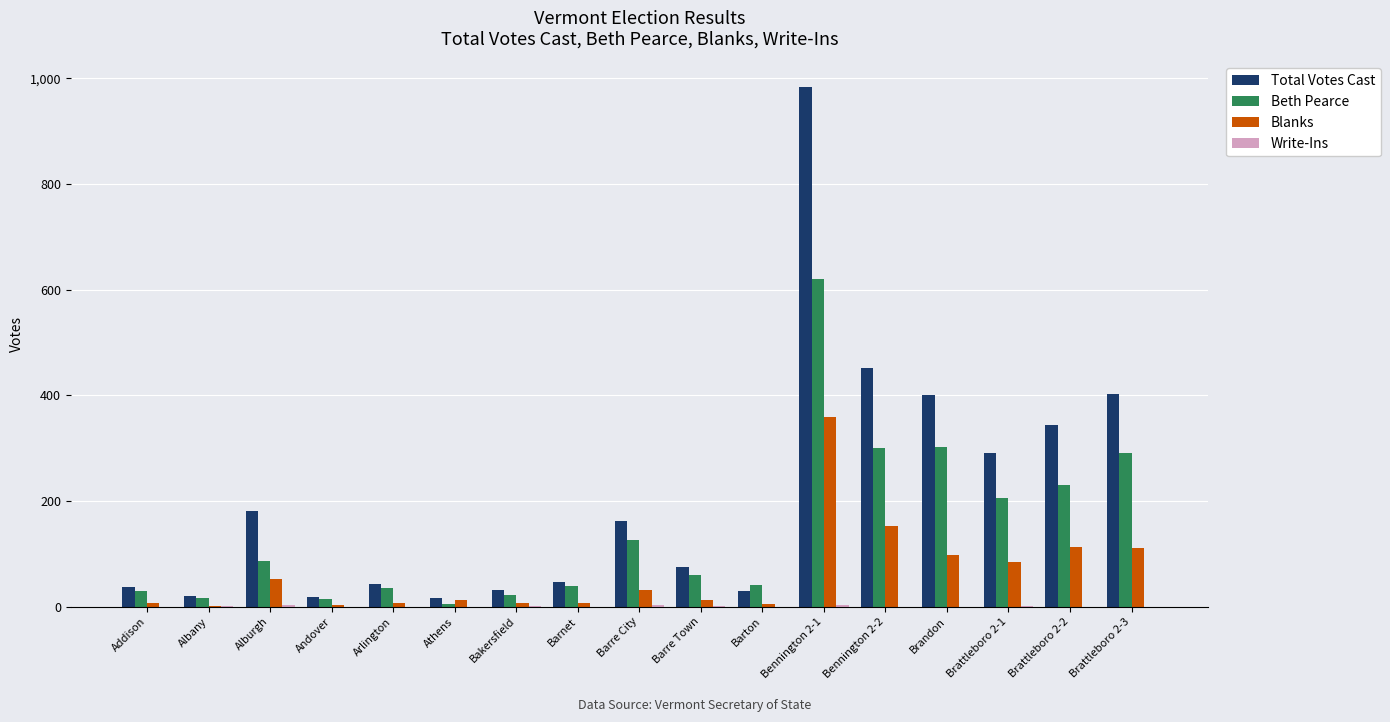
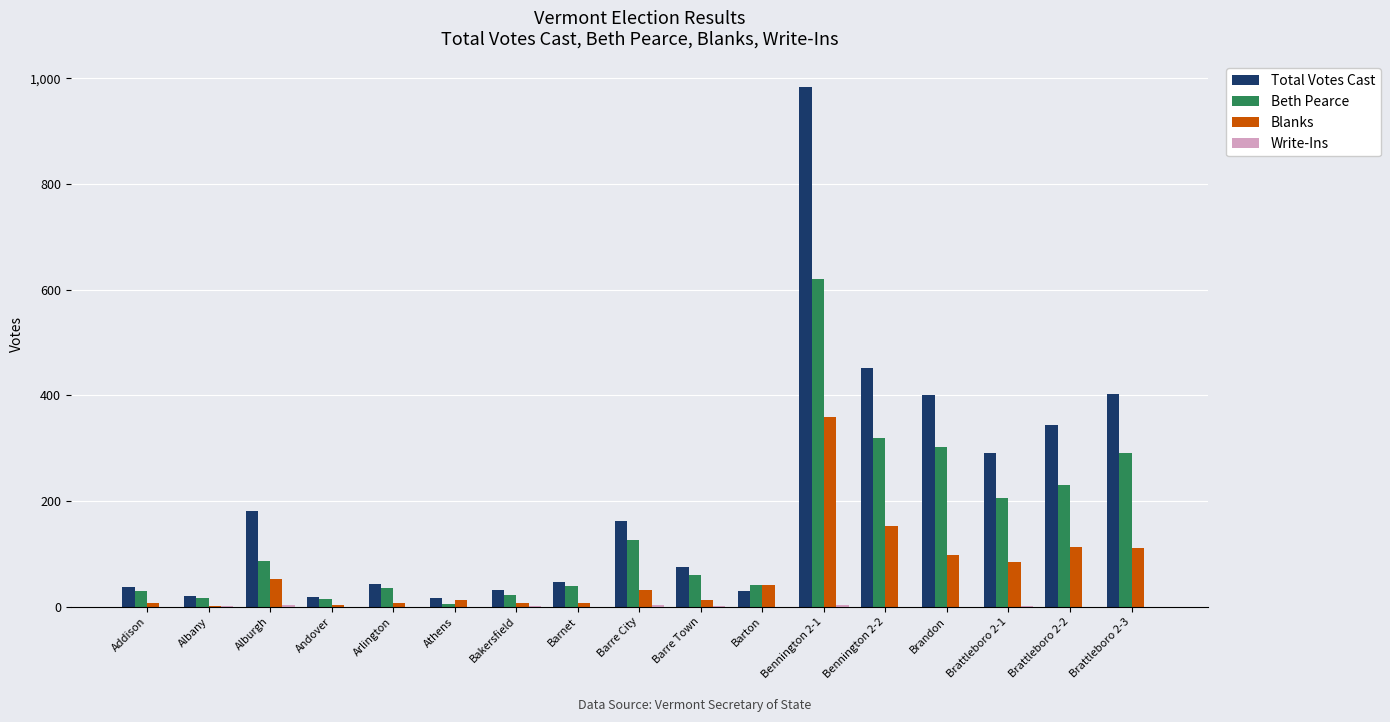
  {
    "Total Votes Cast": {
      "Addison": 40,
      "Albany": 20,
      "Alburgh": 180,
      "Andover": 20,
      "Arlington": 40,
      "Athens": 20,
      "Bakersfield": 30,
      "Barnet": 50,
      "Barre City": 160,
      "Barre Town": 80,
      "Barton": 30,
      "Bennington 2-1": 980,
      "Bennington 2-2": 450,
      "Brandon": 400,
      "Brattleboro 2-1": 290,
      "Brattleboro 2-2": 340,
      "Brattleboro 2-3": 400
    },
    "Beth Pearce": {
      "Addison": 30,
      "Albany": 20,
      "Alburgh": 90,
      "Andover": 10,
      "Arlington": 40,
      "Athens": 10,
      "Bakersfield": 20,
      "Barnet": 40,
      "Barre City": 130,
      "Barre Town": 60,
      "Barton": 40,
      "Bennington 2-1": 620,
-     "Bennington 2-2": 300,
+     "Bennington 2-2": 320,
      "Brandon": 300,
      "Brattleboro 2-1": 210,
      "Brattleboro 2-2": 230,
      "Brattleboro 2-3": 290
    },
    "Blanks": {
      "Addison": 10,
      "Alburgh": 50,
      "Arlington": 10,
      "Athens": 10,
      "Bakersfield": 10,
      "Barnet": 10,
      "Barre City": 30,
      "Barre Town": 10,
-     "Barton": 10,
+     "Barton": 40,
      "Bennington 2-1": 360,
      "Bennington 2-2": 150,
      "Brandon": 100,
      "Brattleboro 2-1": 90,
      "Brattleboro 2-2": 110,
      "Brattleboro 2-3": 110
    },
    "Write-Ins": {
      "Addison": 0,
      "Andover": 0,
      "Arlington": 0,
      "Athens": 0,
      "Barnet": 0,
      "Barton": 0,
      "Bennington 2-2": 0,
      "Brandon": 0,
      "Brattleboro 2-2": 0,
      "Brattleboro 2-3": 0
    }
  }
